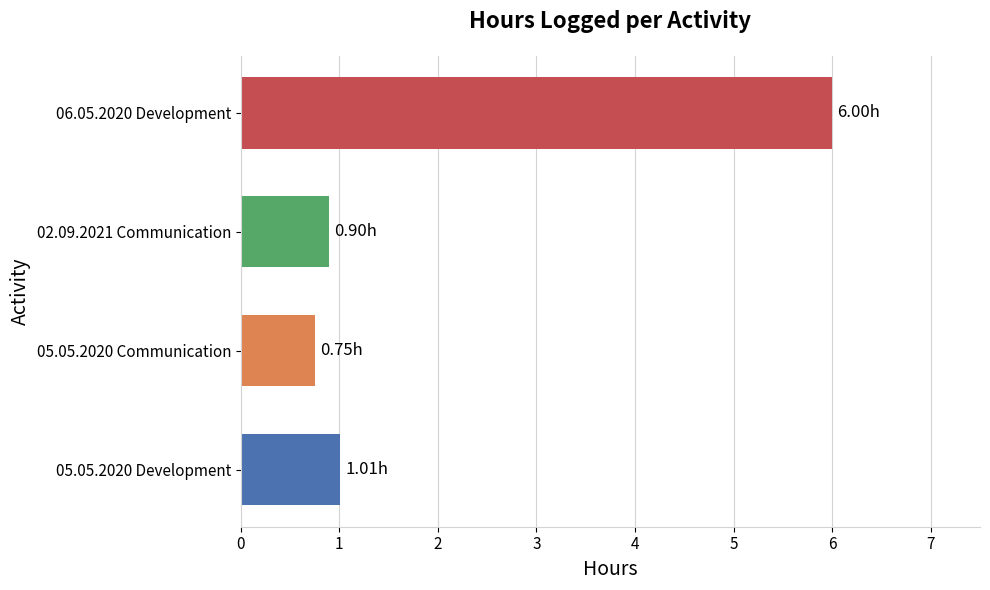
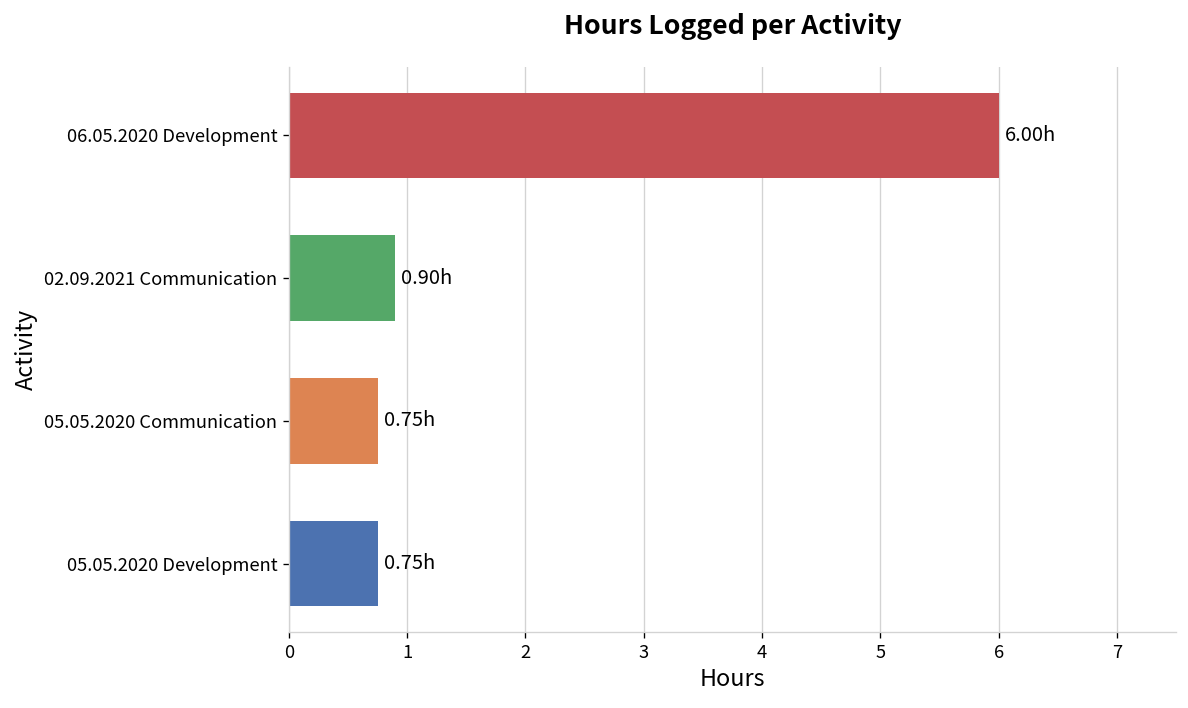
  {
    "06.05.2020 Development": "6.00h",
    "02.09.2021 Communication": "0.90h",
    "05.05.2020 Communication": "0.75h",
-   "05.05.2020 Development": "1.01h"
+   "05.05.2020 Development": "0.75h"
  }
